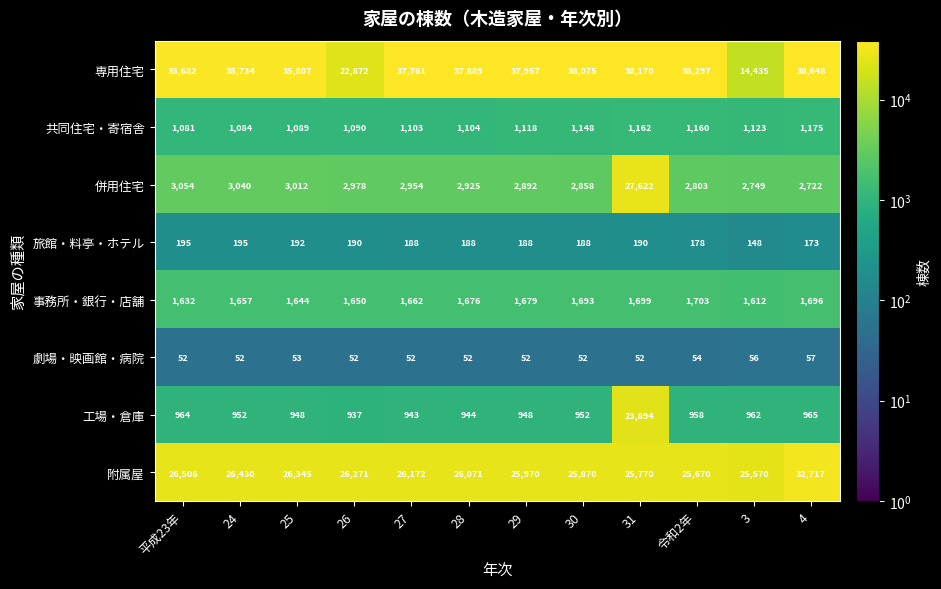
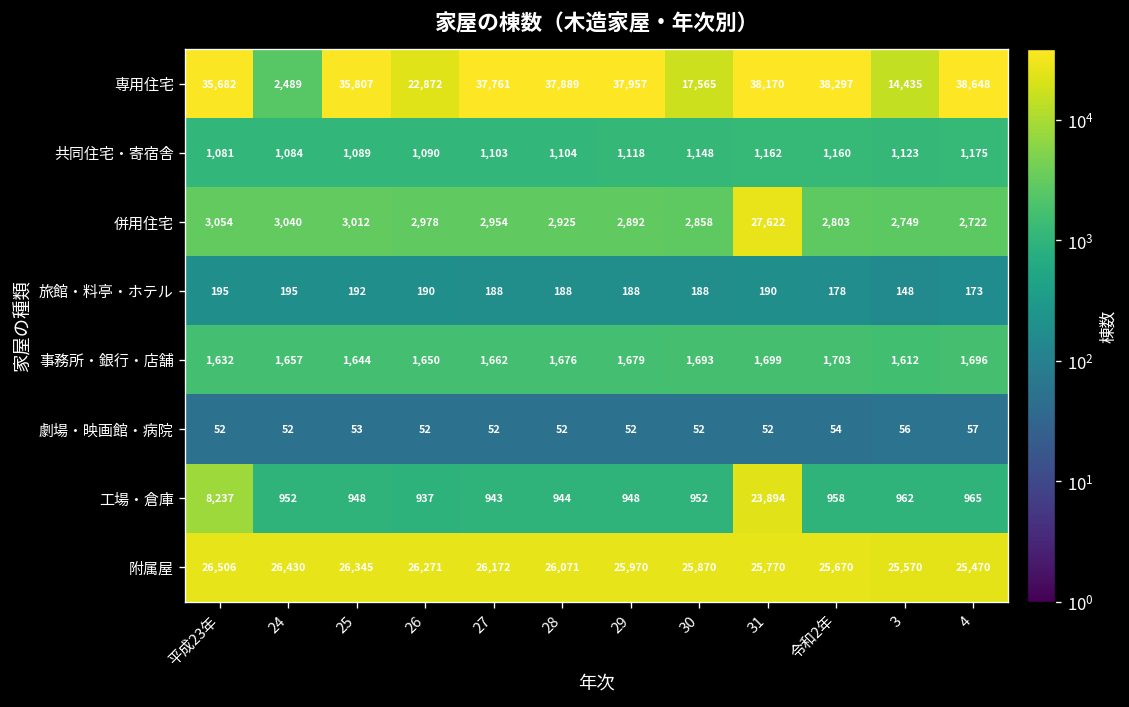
  {
    "専用住宅": {
      "平成23年": "35,682",
-     "24": "35,734",
+     "24": "2,489",
      "25": "35,807",
      "26": "22,872",
      "27": "37,761",
      "28": "37,889",
      "29": "37,957",
-     "30": "38,075",
+     "30": "17,565",
      "31": "38,170",
      "令和2年": "38,297",
      "3": "14,435",
      "4": "38,648"
    },
    "共同住宅・寄宿舎": {
      "平成23年": "1,081",
      "24": "1,084",
      "25": "1,089",
      "26": "1,090",
      "27": "1,103",
      "28": "1,104",
      "29": "1,118",
      "30": "1,148",
      "31": "1,162",
      "令和2年": "1,160",
      "3": "1,123",
      "4": "1,175"
    },
    "併用住宅": {
      "平成23年": "3,054",
      "24": "3,040",
      "25": "3,012",
      "26": "2,978",
      "27": "2,954",
      "28": "2,925",
      "29": "2,892",
      "30": "2,858",
      "31": "27,622",
      "令和2年": "2,803",
      "3": "2,749",
      "4": "2,722"
    },
    "旅館・料亭・ホテル": {
      "平成23年": "195",
      "24": "195",
      "25": "192",
      "26": "190",
      "27": "188",
      "28": "188",
      "29": "188",
      "30": "188",
      "31": "190",
      "令和2年": "178",
      "3": "148",
      "4": "173"
    },
    "事務所・銀行・店舗": {
      "平成23年": "1,632",
      "24": "1,657",
      "25": "1,644",
      "26": "1,650",
      "27": "1,662",
      "28": "1,676",
      "29": "1,679",
      "30": "1,693",
      "31": "1,699",
      "令和2年": "1,703",
      "3": "1,612",
      "4": "1,696"
    },
    "劇場・映画館・病院": {
      "平成23年": "52",
      "24": "52",
      "25": "53",
      "26": "52",
      "27": "52",
      "28": "52",
      "29": "52",
      "30": "52",
      "31": "52",
      "令和2年": "54",
      "3": "56",
      "4": "57"
    },
    "工場・倉庫": {
-     "平成23年": "964",
+     "平成23年": "8,237",
      "24": "952",
      "25": "948",
      "26": "937",
      "27": "943",
      "28": "944",
      "29": "948",
      "30": "952",
      "31": "23,894",
      "令和2年": "958",
      "3": "962",
      "4": "965"
    },
    "附属屋": {
      "平成23年": "26,506",
      "24": "26,430",
      "25": "26,345",
      "26": "26,271",
      "27": "26,172",
      "28": "26,071",
      "29": "25,970",
      "30": "25,870",
      "31": "25,770",
      "令和2年": "25,670",
      "3": "25,570",
-     "4": "32,717"
+     "4": "25,470"
    }
  }
